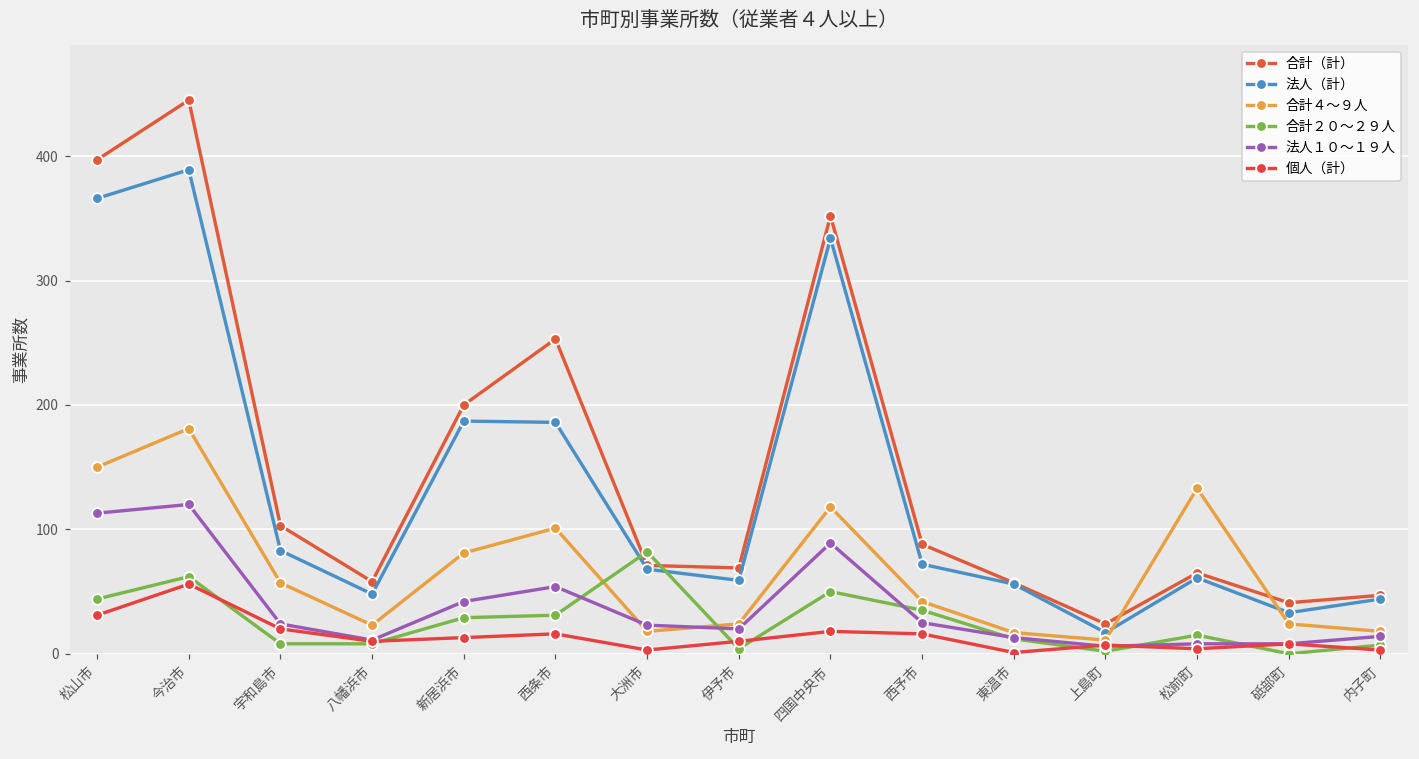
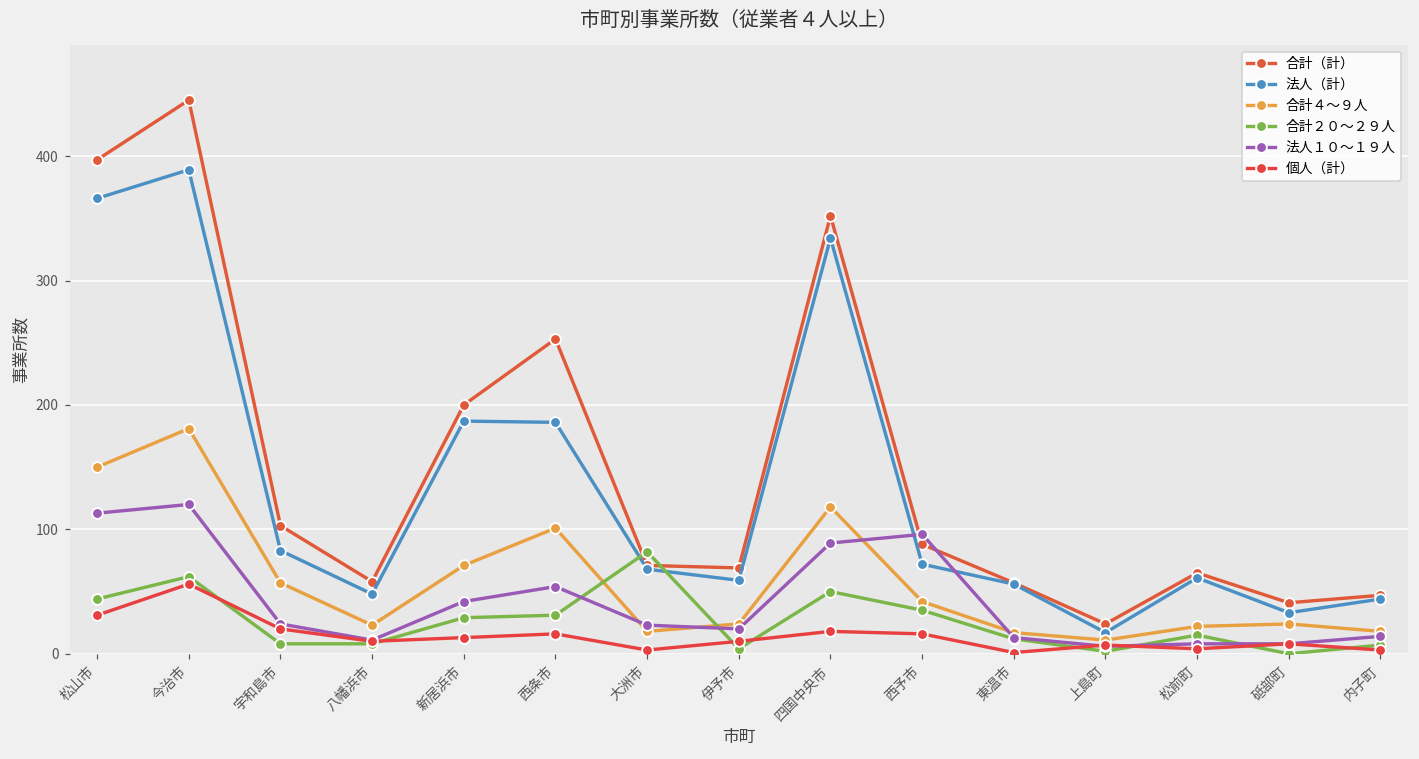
  {
    "法人（計）": {
      "松山市": 366,
      "今治市": 389,
      "宇和島市": 83,
      "八幡浜市": 48,
      "新居浜市": 187,
      "西条市": 186,
      "大洲市": 68,
      "伊予市": 59,
      "四国中央市": 334,
      "西予市": 72,
      "上島町": 17,
      "松前町": 61,
      "砥部町": 33,
      "内子町": 44
    },
    "合計４～９人": {
      "松山市": 150,
      "今治市": 181,
      "宇和島市": 57,
      "八幡浜市": 23,
-     "新居浜市": 81,
+     "新居浜市": 71,
      "西条市": 101,
      "大洲市": 18,
      "伊予市": 24,
      "四国中央市": 118,
      "西予市": 42,
      "東温市": 17,
      "上島町": 11,
-     "松前町": 133,
+     "松前町": 22,
      "砥部町": 24,
      "内子町": 18
    },
    "合計２０～２９人": {
      "松山市": 44,
      "今治市": 62,
      "宇和島市": 8,
      "新居浜市": 29,
      "西条市": 31,
      "大洲市": 82,
      "伊予市": 4,
      "四国中央市": 50,
      "西予市": 35,
      "上島町": 2,
      "松前町": 15,
      "砥部町": 0,
      "内子町": 7
    },
    "法人１０～１９人": {
      "松山市": 113,
      "今治市": 120,
      "宇和島市": 24,
      "新居浜市": 42,
      "西条市": 54,
      "大洲市": 23,
      "伊予市": 20,
      "四国中央市": 89,
-     "西予市": 25,
+     "西予市": 96,
      "松前町": 8,
      "内子町": 14
    }
  }
